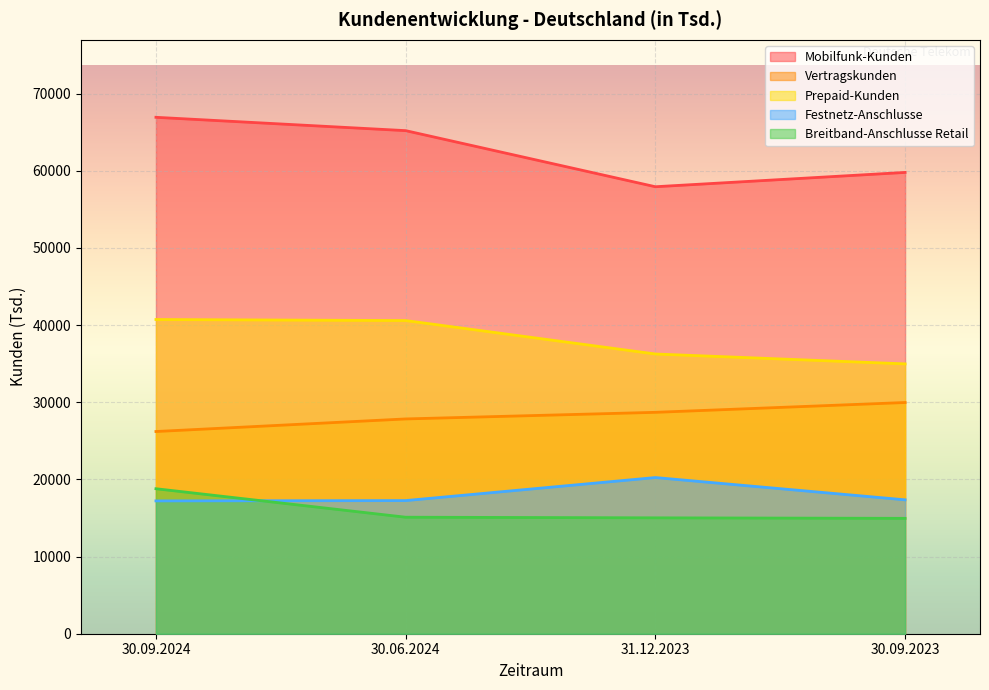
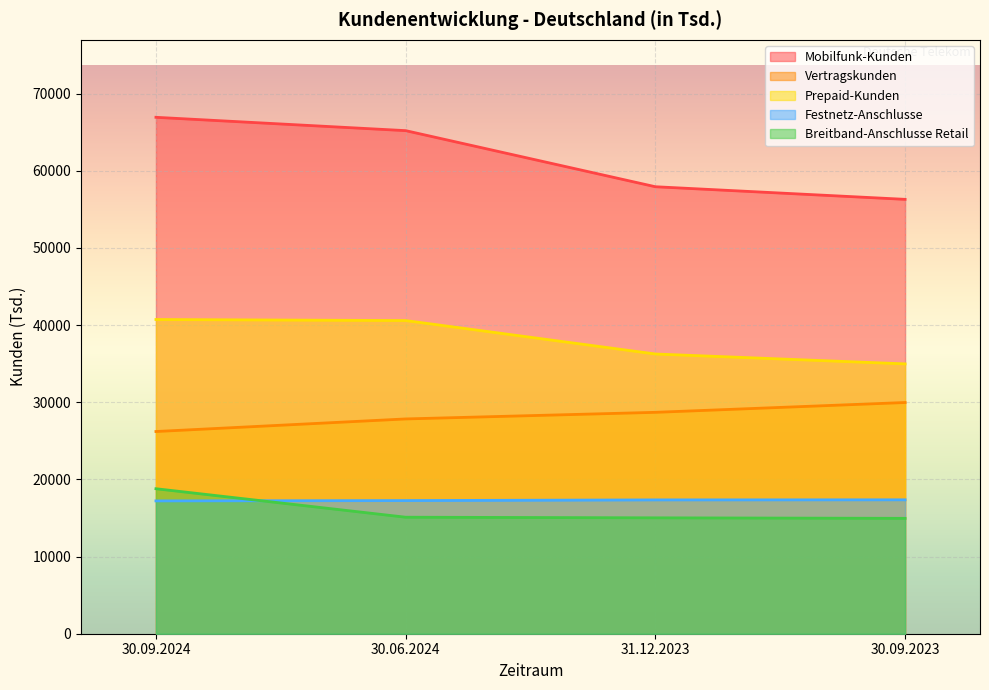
  {
    "Mobilfunk-Kunden": {
      "30.09.2024": 67000,
      "30.06.2024": 65000,
      "31.12.2023": 58000,
-     "30.09.2023": 60000
+     "30.09.2023": 56000
    },
    "Vertragskunden": {
      "30.09.2024": 26000,
      "30.06.2024": 28000,
      "31.12.2023": 29000,
      "30.09.2023": 30000
    },
    "Prepaid-Kunden": {
      "30.09.2024": 41000,
      "30.06.2024": 41000,
      "31.12.2023": 36000,
      "30.09.2023": 35000
    },
    "Festnetz-Anschlusse": {
      "30.09.2024": 17000,
      "30.06.2024": 17000,
-     "31.12.2023": 20000,
+     "31.12.2023": 17000,
      "30.09.2023": 17000
    },
    "Breitband-Anschlusse Retail": {
      "30.09.2024": 19000,
      "30.06.2024": 15000,
      "31.12.2023": 15000,
      "30.09.2023": 15000
    }
  }
